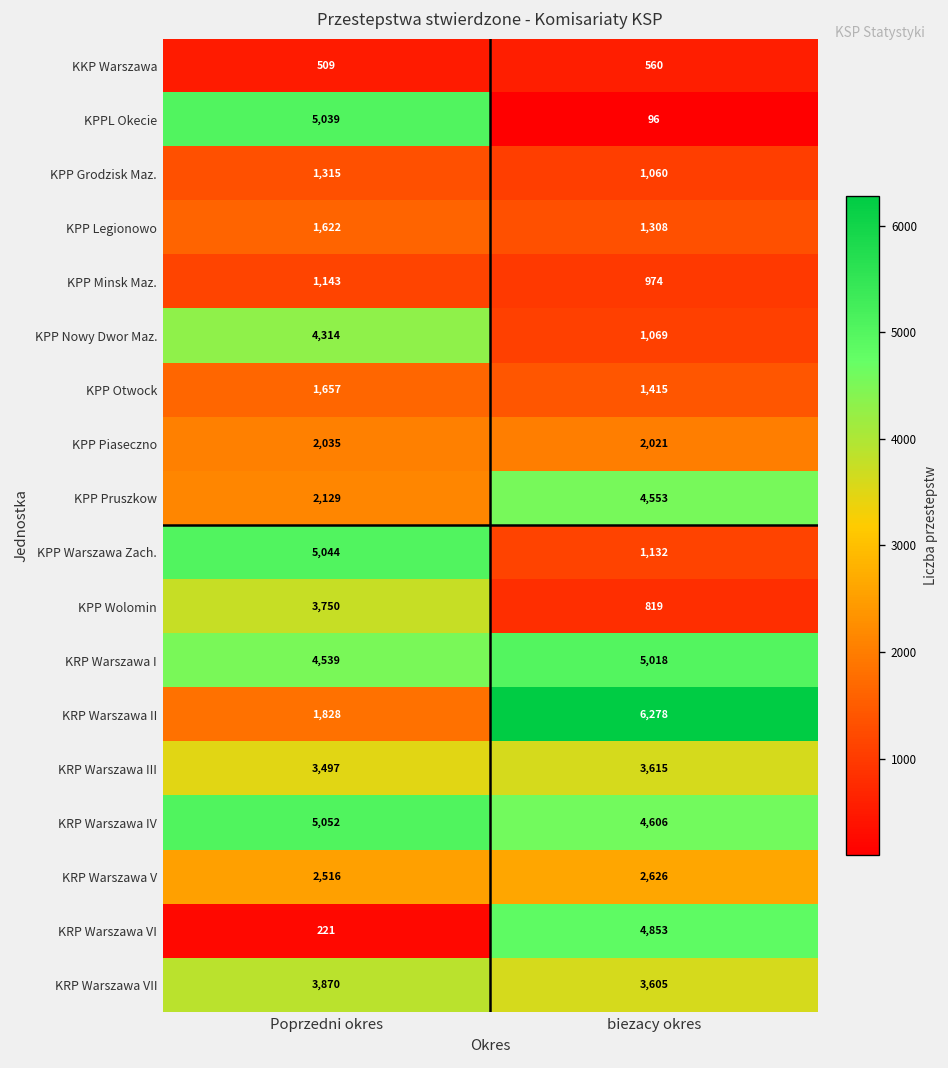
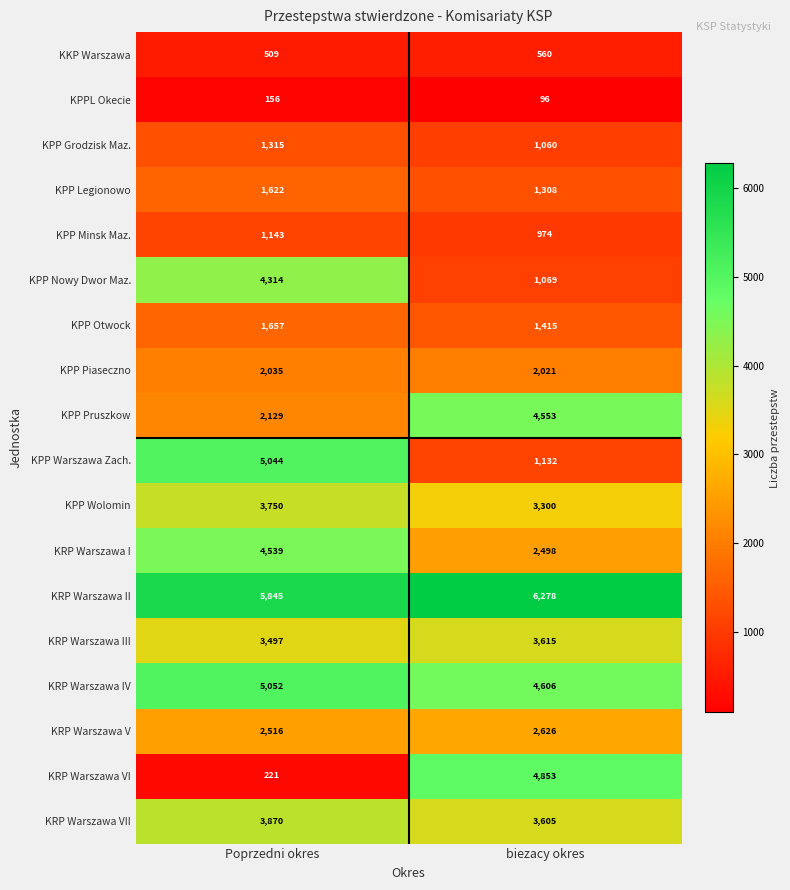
  {
    "KKP Warszawa": {
      "Poprzedni okres": "509",
      "biezacy okres": "560"
    },
    "KPPL Okecie": {
-     "Poprzedni okres": "5,039",
+     "Poprzedni okres": "156",
      "biezacy okres": "96"
    },
    "KPP Grodzisk Maz.": {
      "Poprzedni okres": "1,315",
      "biezacy okres": "1,060"
    },
    "KPP Legionowo": {
      "Poprzedni okres": "1,622",
      "biezacy okres": "1,308"
    },
    "KPP Minsk Maz.": {
      "Poprzedni okres": "1,143",
      "biezacy okres": "974"
    },
    "KPP Nowy Dwor Maz.": {
      "Poprzedni okres": "4,314",
      "biezacy okres": "1,069"
    },
    "KPP Otwock": {
      "Poprzedni okres": "1,657",
      "biezacy okres": "1,415"
    },
    "KPP Piaseczno": {
      "Poprzedni okres": "2,035",
      "biezacy okres": "2,021"
    },
    "KPP Pruszkow": {
      "Poprzedni okres": "2,129",
      "biezacy okres": "4,553"
    },
    "KPP Warszawa Zach.": {
      "Poprzedni okres": "5,044",
      "biezacy okres": "1,132"
    },
    "KPP Wolomin": {
      "Poprzedni okres": "3,750",
-     "biezacy okres": "819"
+     "biezacy okres": "3,300"
    },
    "KRP Warszawa I": {
      "Poprzedni okres": "4,539",
-     "biezacy okres": "5,018"
+     "biezacy okres": "2,498"
    },
    "KRP Warszawa II": {
-     "Poprzedni okres": "1,828",
+     "Poprzedni okres": "5,845",
      "biezacy okres": "6,278"
    },
    "KRP Warszawa III": {
      "Poprzedni okres": "3,497",
      "biezacy okres": "3,615"
    },
    "KRP Warszawa IV": {
      "Poprzedni okres": "5,052",
      "biezacy okres": "4,606"
    },
    "KRP Warszawa V": {
      "Poprzedni okres": "2,516",
      "biezacy okres": "2,626"
    },
    "KRP Warszawa VI": {
      "Poprzedni okres": "221",
      "biezacy okres": "4,853"
    },
    "KRP Warszawa VII": {
      "Poprzedni okres": "3,870",
      "biezacy okres": "3,605"
    }
  }
